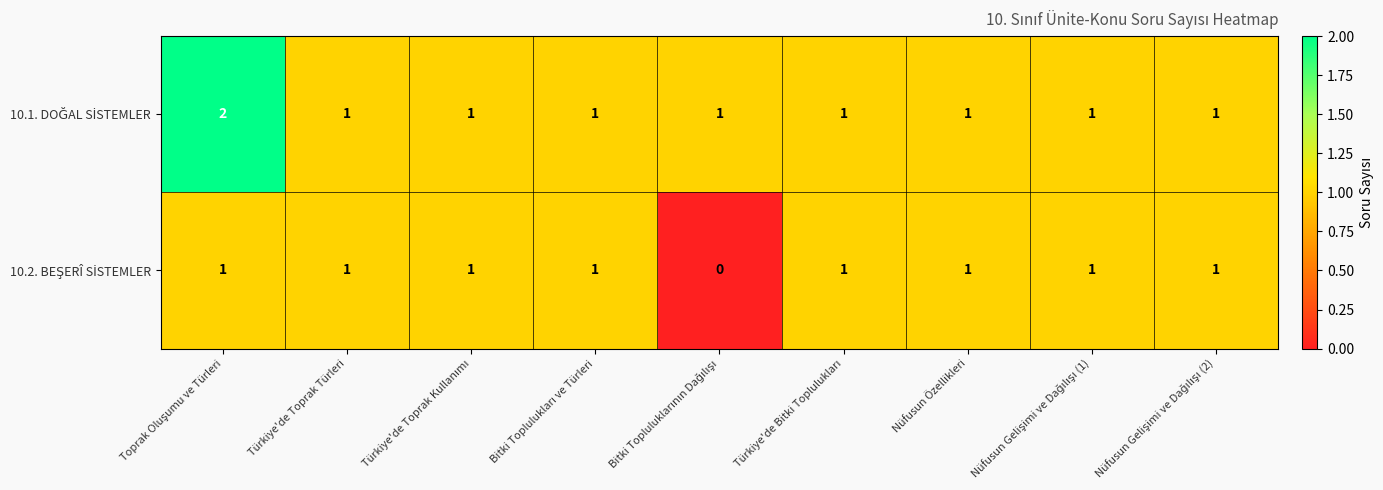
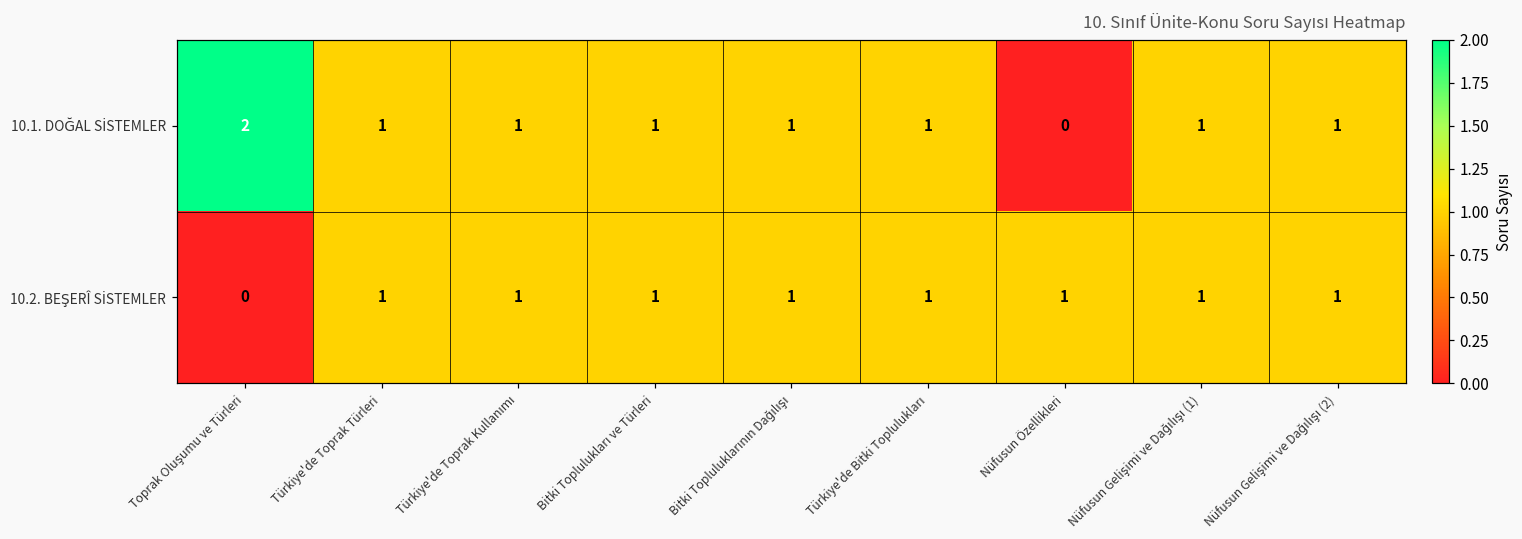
  {
    "10.1. DOĞAL SİSTEMLER": {
      "Toprak Oluşumu ve Türleri": 2,
      "Türkiye'de Toprak Türleri": 1,
      "Türkiye'de Toprak Kullanımı": 1,
      "Bitki Toplulukları ve Türleri": 1,
      "Bitki Topluluklarının Dağılışı": 1,
      "Türkiye'de Bitki Toplulukları": 1,
-     "Nüfusun Özellikleri": 1,
+     "Nüfusun Özellikleri": 0,
      "Nüfusun Gelişimi ve Dağılışı (1)": 1,
      "Nüfusun Gelişimi ve Dağılışı (2)": 1
    },
    "10.2. BEŞERÎ SİSTEMLER": {
-     "Toprak Oluşumu ve Türleri": 1,
+     "Toprak Oluşumu ve Türleri": 0,
      "Türkiye'de Toprak Türleri": 1,
      "Türkiye'de Toprak Kullanımı": 1,
      "Bitki Toplulukları ve Türleri": 1,
-     "Bitki Topluluklarının Dağılışı": 0,
+     "Bitki Topluluklarının Dağılışı": 1,
      "Türkiye'de Bitki Toplulukları": 1,
      "Nüfusun Özellikleri": 1,
      "Nüfusun Gelişimi ve Dağılışı (1)": 1,
      "Nüfusun Gelişimi ve Dağılışı (2)": 1
    }
  }
